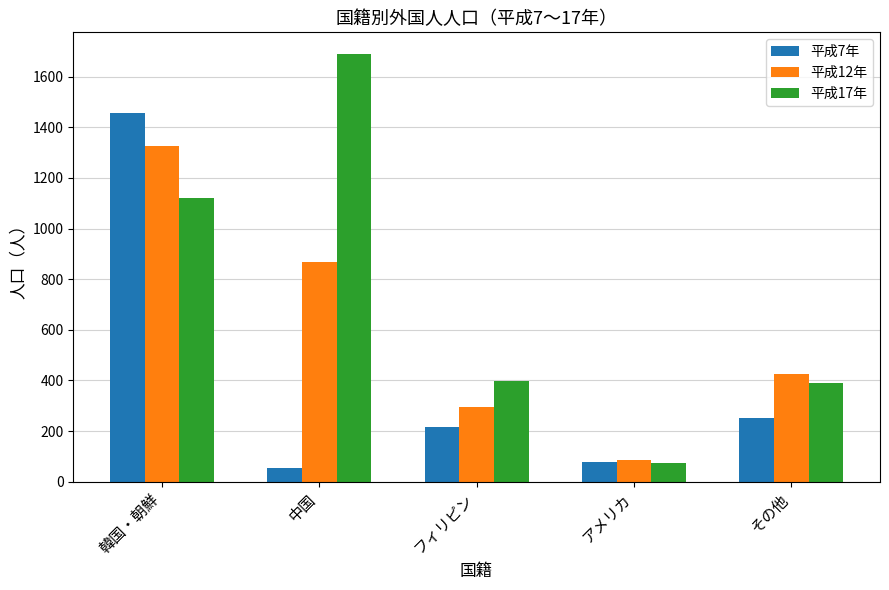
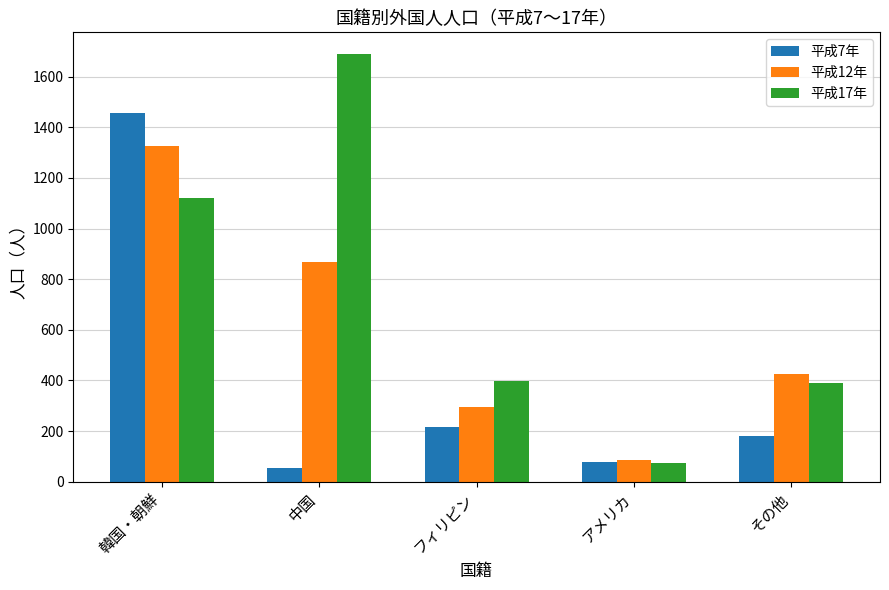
  {
    "平成7年": {
      "韓国・朝鮮": 1460,
      "中国": 60,
      "フィリピン": 220,
      "アメリカ": 80,
-     "その他": 250
+     "その他": 180
    },
    "平成12年": {
      "韓国・朝鮮": 1330,
      "中国": 870,
      "フィリピン": 300,
      "アメリカ": 90,
      "その他": 430
    },
    "平成17年": {
      "韓国・朝鮮": 1120,
      "中国": 1690,
      "フィリピン": 400,
      "アメリカ": 70,
      "その他": 390
    }
  }
